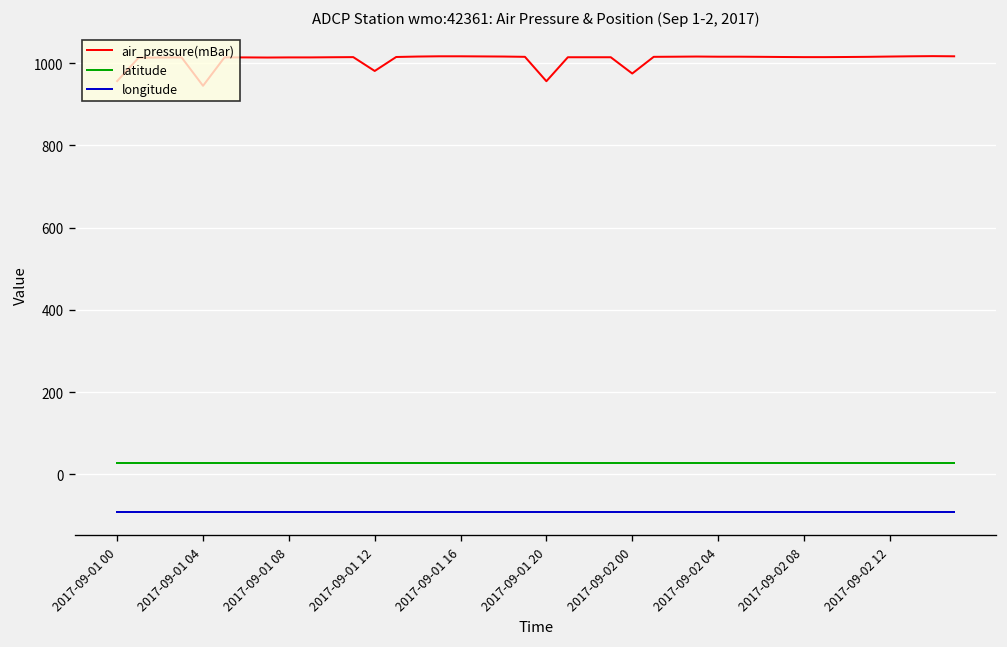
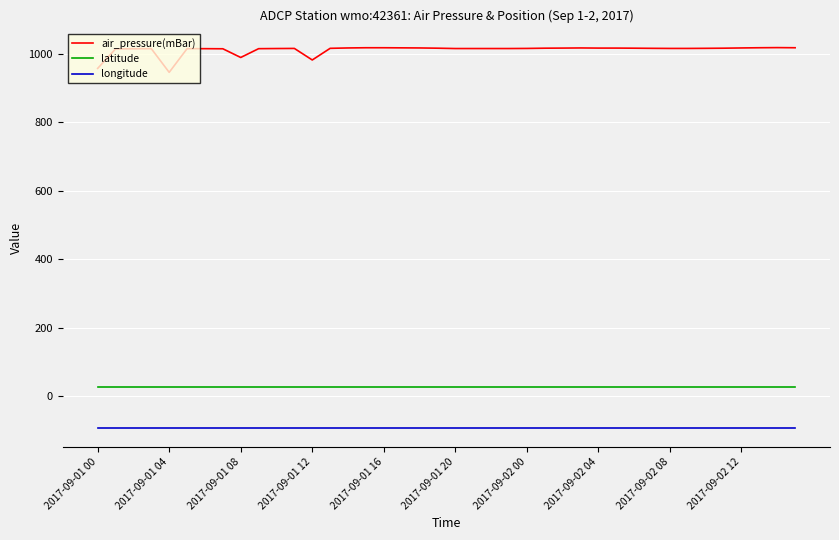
  {
    "air_pressure(mBar)": {
-     "2017-09-01 08": 1010,
+     "2017-09-01 08": 990,
      "2017-09-01 12": 980,
      "2017-09-01 16": 1020,
-     "2017-09-01 20": 960,
-     "2017-09-02 00": 980,
+     "2017-09-01 20": 1010,
+     "2017-09-02 00": 1010,
      "2017-09-02 04": 1020,
      "2017-09-02 08": 1010,
      "2017-09-02 12": 1020
    },
    "latitude": {
      "2017-09-01 00": 30,
      "2017-09-01 04": 30,
      "2017-09-01 08": 30,
      "2017-09-01 12": 30,
      "2017-09-01 16": 30,
      "2017-09-01 20": 30,
      "2017-09-02 00": 30,
      "2017-09-02 04": 30,
      "2017-09-02 08": 30,
      "2017-09-02 12": 30
    },
    "longitude": {
      "2017-09-01 00": -90,
      "2017-09-01 04": -90,
      "2017-09-01 08": -90,
      "2017-09-01 12": -90,
      "2017-09-01 16": -90,
      "2017-09-01 20": -90,
      "2017-09-02 00": -90,
      "2017-09-02 04": -90,
      "2017-09-02 08": -90,
      "2017-09-02 12": -90
    }
  }
